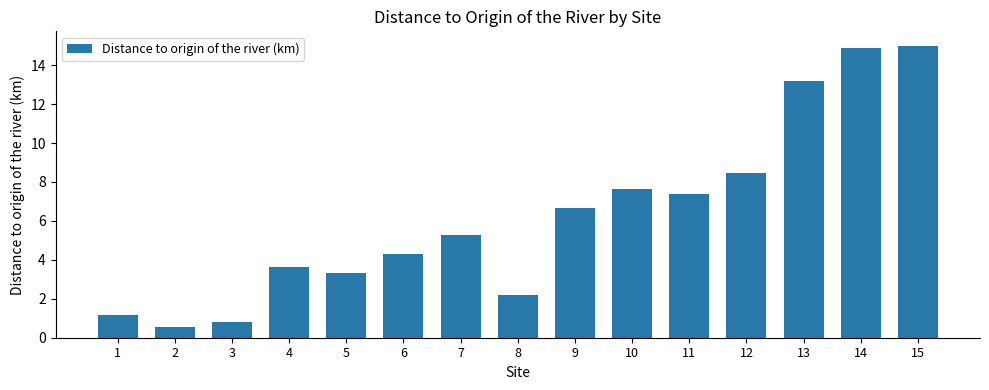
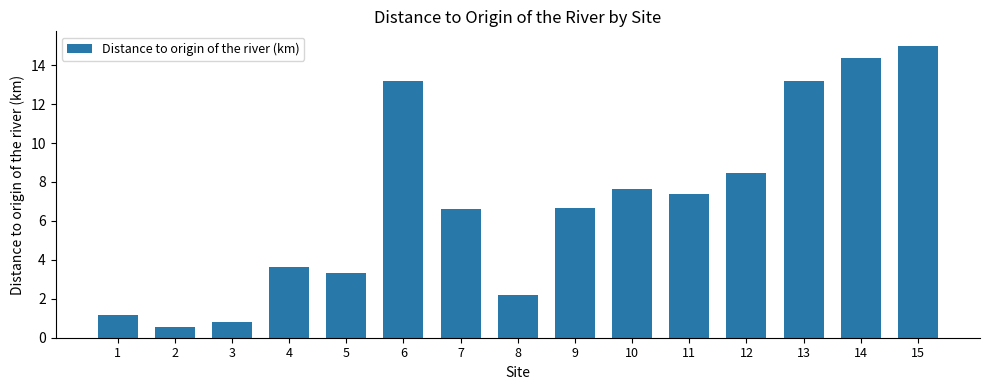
  {
    "1": 1.2,
    "2": 0.5,
    "3": 0.8,
    "4": 3.6,
    "5": 3.3,
-   "6": 4.3,
-   "7": 5.3,
+   "6": 13.2,
+   "7": 6.6,
    "8": 2.2,
    "9": 6.6,
    "10": 7.6,
    "11": 7.4,
    "12": 8.4,
    "13": 13.2,
-   "14": 14.9,
+   "14": 14.4,
    "15": 15.0
  }
